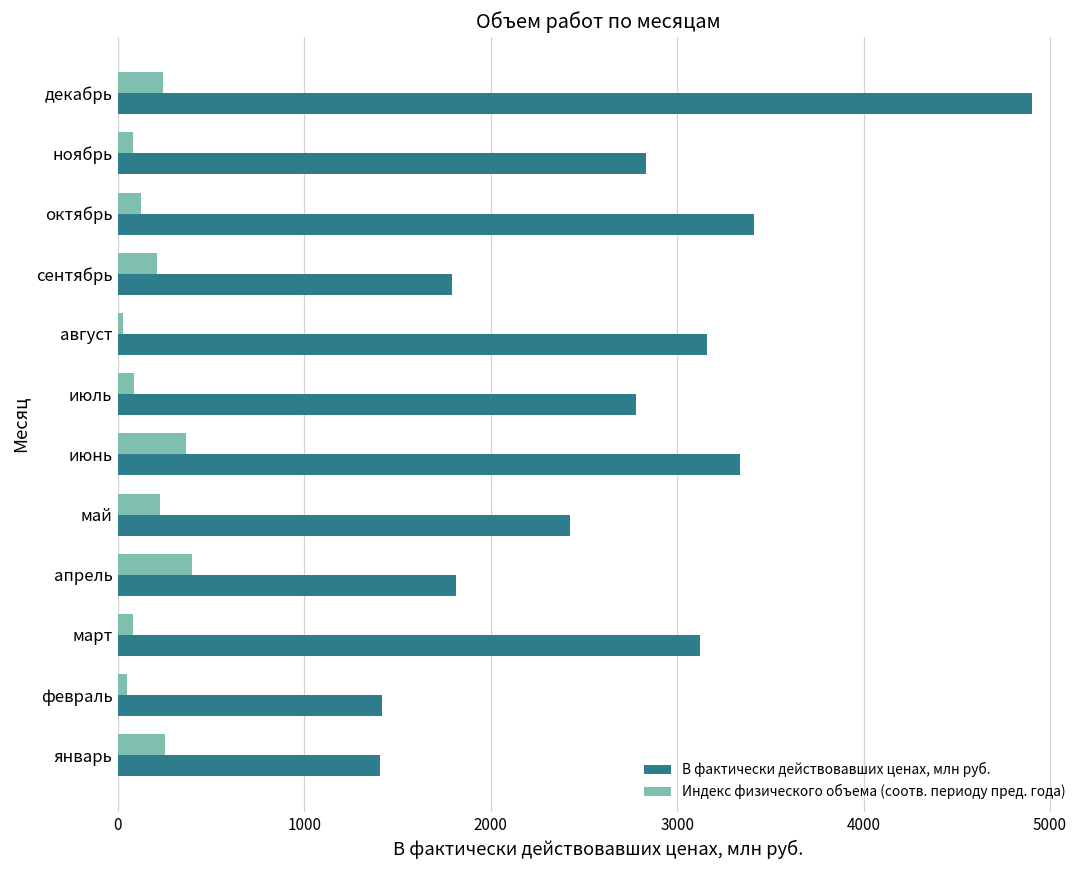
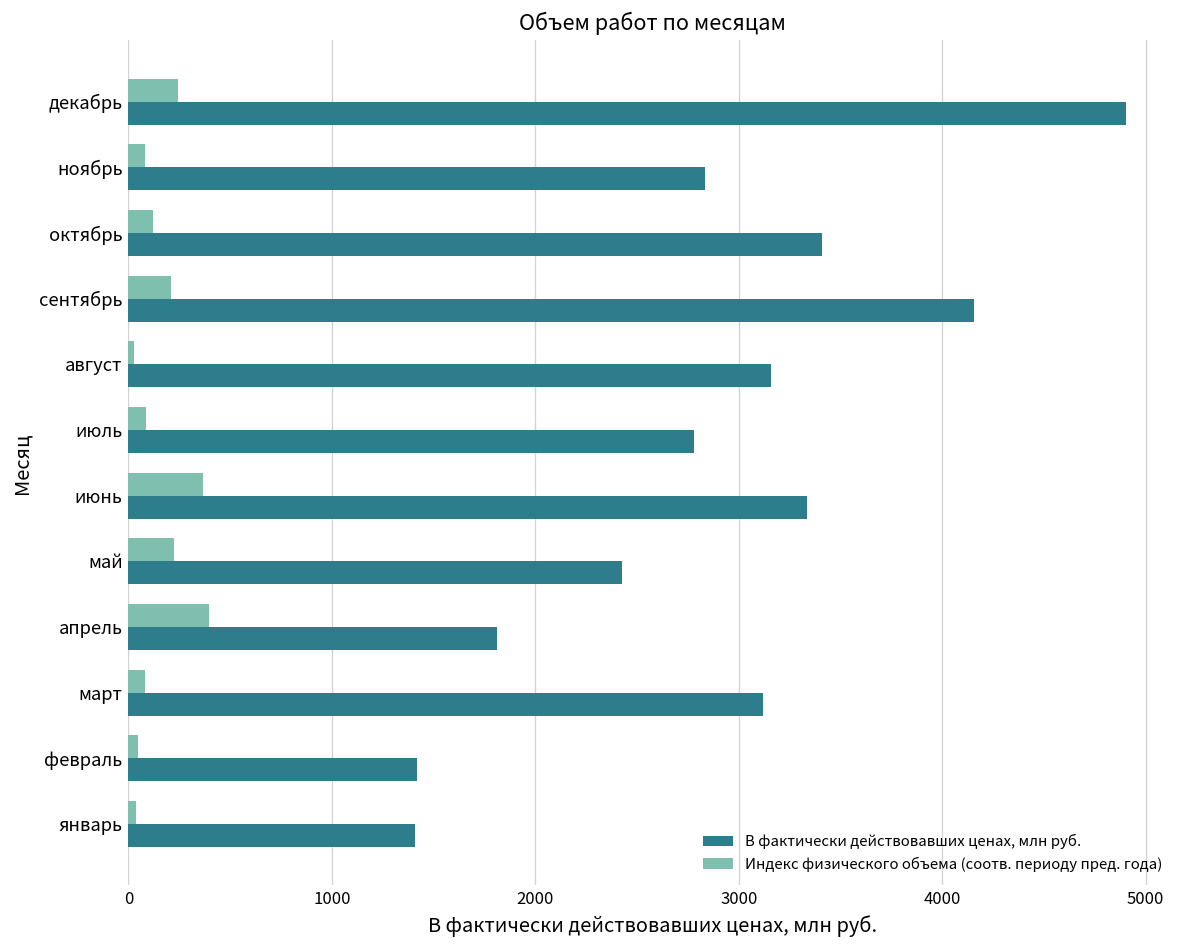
  {
    "В фактически действовавших ценах, млн руб.": {
      "декабрь": 4900,
      "ноябрь": 2840,
      "октябрь": 3410,
-     "сентябрь": 1800,
+     "сентябрь": 4160,
      "август": 3160,
      "июль": 2780,
      "июнь": 3340,
      "май": 2430,
      "апрель": 1810,
      "март": 3120,
      "февраль": 1420,
      "январь": 1410
    },
    "Индекс физического объема (соотв. периоду пред. года)": {
      "декабрь": 240,
      "ноябрь": 80,
      "октябрь": 120,
      "сентябрь": 210,
      "август": 30,
      "июль": 90,
      "июнь": 370,
      "май": 230,
      "апрель": 400,
      "март": 80,
      "февраль": 50,
-     "январь": 250
+     "январь": 40
    }
  }
